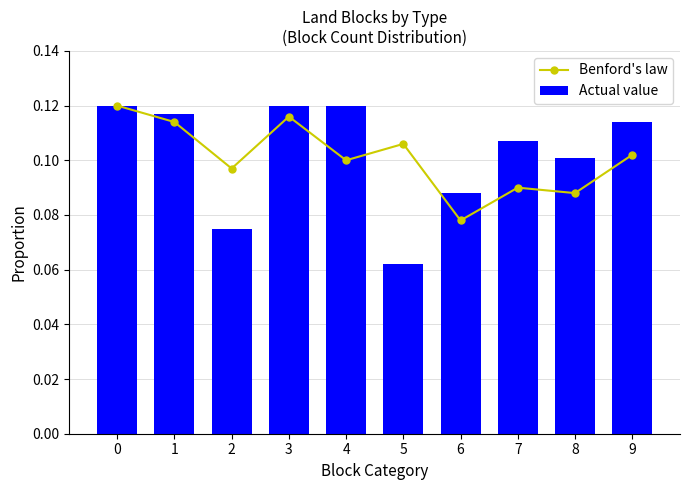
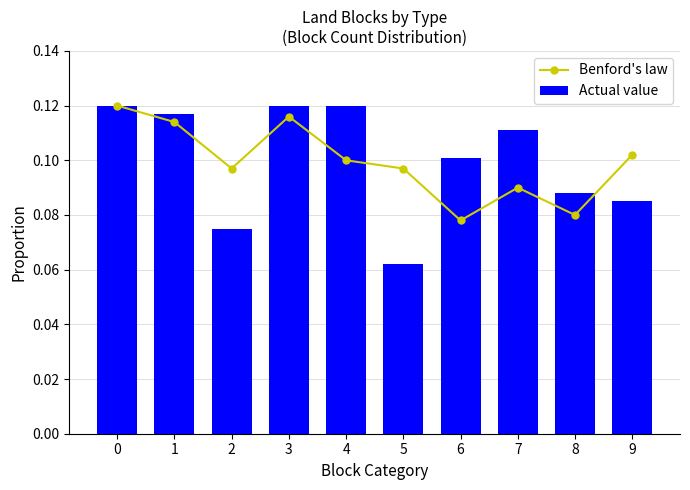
  {
    "Benford's law": {
      "0": 0.120,
      "1": 0.114,
      "2": 0.097,
      "3": 0.116,
      "4": 0.100,
-     "5": 0.106,
+     "5": 0.097,
      "6": 0.078,
      "7": 0.090,
-     "8": 0.088,
+     "8": 0.080,
      "9": 0.102
    },
    "Actual value": {
      "0": 0.120,
      "1": 0.117,
      "2": 0.075,
      "3": 0.120,
      "4": 0.120,
      "5": 0.062,
-     "6": 0.088,
-     "7": 0.107,
-     "8": 0.101,
-     "9": 0.114
+     "6": 0.101,
+     "7": 0.111,
+     "8": 0.088,
+     "9": 0.085
    }
  }
